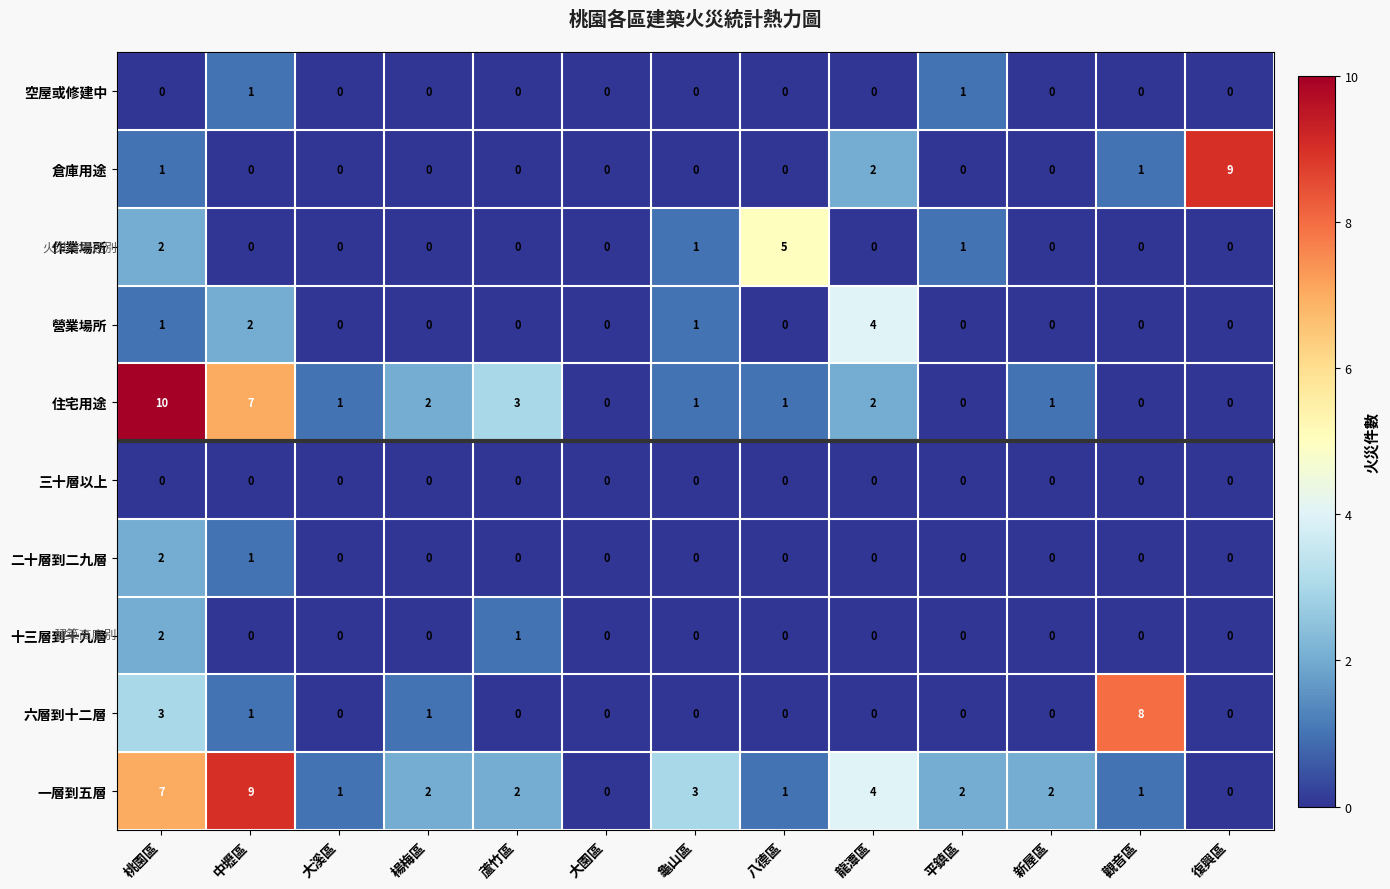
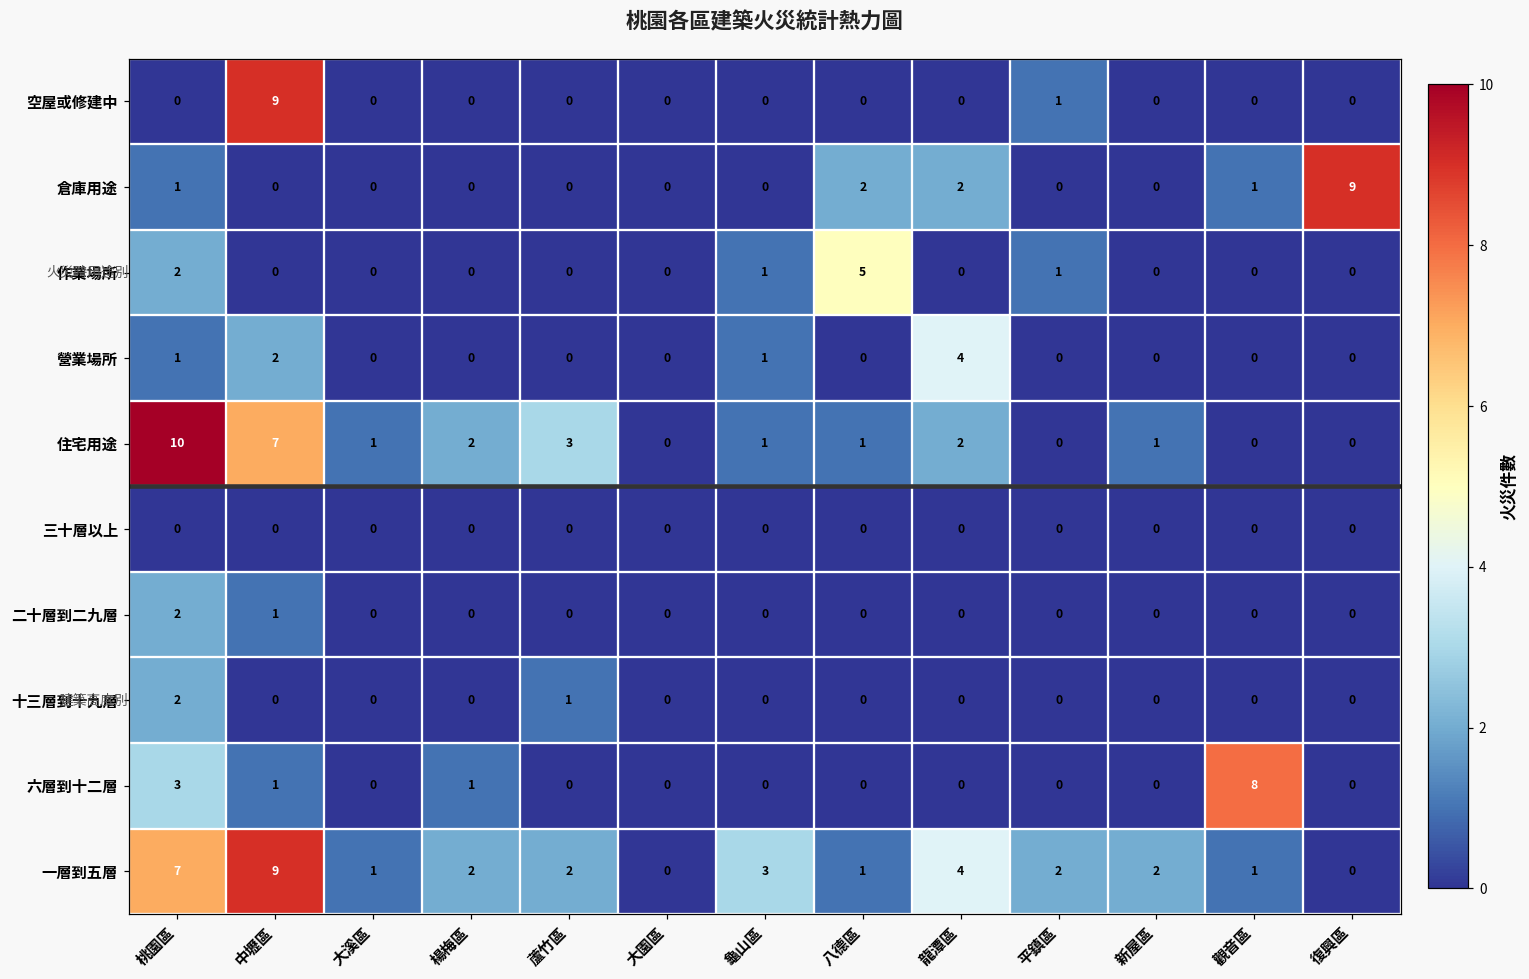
  {
    "空屋或修建中": {
      "桃園區": 0,
-     "中壢區": 1,
+     "中壢區": 9,
      "大溪區": 0,
      "楊梅區": 0,
      "蘆竹區": 0,
      "大園區": 0,
      "龜山區": 0,
      "八德區": 0,
      "龍潭區": 0,
      "平鎮區": 1,
      "新屋區": 0,
      "觀音區": 0,
      "復興區": 0
    },
    "倉庫用途": {
      "桃園區": 1,
      "中壢區": 0,
      "大溪區": 0,
      "楊梅區": 0,
      "蘆竹區": 0,
      "大園區": 0,
      "龜山區": 0,
-     "八德區": 0,
+     "八德區": 2,
      "龍潭區": 2,
      "平鎮區": 0,
      "新屋區": 0,
      "觀音區": 1,
      "復興區": 9
    },
    "作業場所": {
      "桃園區": 2,
      "中壢區": 0,
      "大溪區": 0,
      "楊梅區": 0,
      "蘆竹區": 0,
      "大園區": 0,
      "龜山區": 1,
      "八德區": 5,
      "龍潭區": 0,
      "平鎮區": 1,
      "新屋區": 0,
      "觀音區": 0,
      "復興區": 0
    },
    "營業場所": {
      "桃園區": 1,
      "中壢區": 2,
      "大溪區": 0,
      "楊梅區": 0,
      "蘆竹區": 0,
      "大園區": 0,
      "龜山區": 1,
      "八德區": 0,
      "龍潭區": 4,
      "平鎮區": 0,
      "新屋區": 0,
      "觀音區": 0,
      "復興區": 0
    },
    "住宅用途": {
      "桃園區": 10,
      "中壢區": 7,
      "大溪區": 1,
      "楊梅區": 2,
      "蘆竹區": 3,
      "大園區": 0,
      "龜山區": 1,
      "八德區": 1,
      "龍潭區": 2,
      "平鎮區": 0,
      "新屋區": 1,
      "觀音區": 0,
      "復興區": 0
    },
    "三十層以上": {
      "桃園區": 0,
      "中壢區": 0,
      "大溪區": 0,
      "楊梅區": 0,
      "蘆竹區": 0,
      "大園區": 0,
      "龜山區": 0,
      "八德區": 0,
      "龍潭區": 0,
      "平鎮區": 0,
      "新屋區": 0,
      "觀音區": 0,
      "復興區": 0
    },
    "二十層到二九層": {
      "桃園區": 2,
      "中壢區": 1,
      "大溪區": 0,
      "楊梅區": 0,
      "蘆竹區": 0,
      "大園區": 0,
      "龜山區": 0,
      "八德區": 0,
      "龍潭區": 0,
      "平鎮區": 0,
      "新屋區": 0,
      "觀音區": 0,
      "復興區": 0
    },
    "十三層到十九層": {
      "桃園區": 2,
      "中壢區": 0,
      "大溪區": 0,
      "楊梅區": 0,
      "蘆竹區": 1,
      "大園區": 0,
      "龜山區": 0,
      "八德區": 0,
      "龍潭區": 0,
      "平鎮區": 0,
      "新屋區": 0,
      "觀音區": 0,
      "復興區": 0
    },
    "六層到十二層": {
      "桃園區": 3,
      "中壢區": 1,
      "大溪區": 0,
      "楊梅區": 1,
      "蘆竹區": 0,
      "大園區": 0,
      "龜山區": 0,
      "八德區": 0,
      "龍潭區": 0,
      "平鎮區": 0,
      "新屋區": 0,
      "觀音區": 8,
      "復興區": 0
    },
    "一層到五層": {
      "桃園區": 7,
      "中壢區": 9,
      "大溪區": 1,
      "楊梅區": 2,
      "蘆竹區": 2,
      "大園區": 0,
      "龜山區": 3,
      "八德區": 1,
      "龍潭區": 4,
      "平鎮區": 2,
      "新屋區": 2,
      "觀音區": 1,
      "復興區": 0
    }
  }
